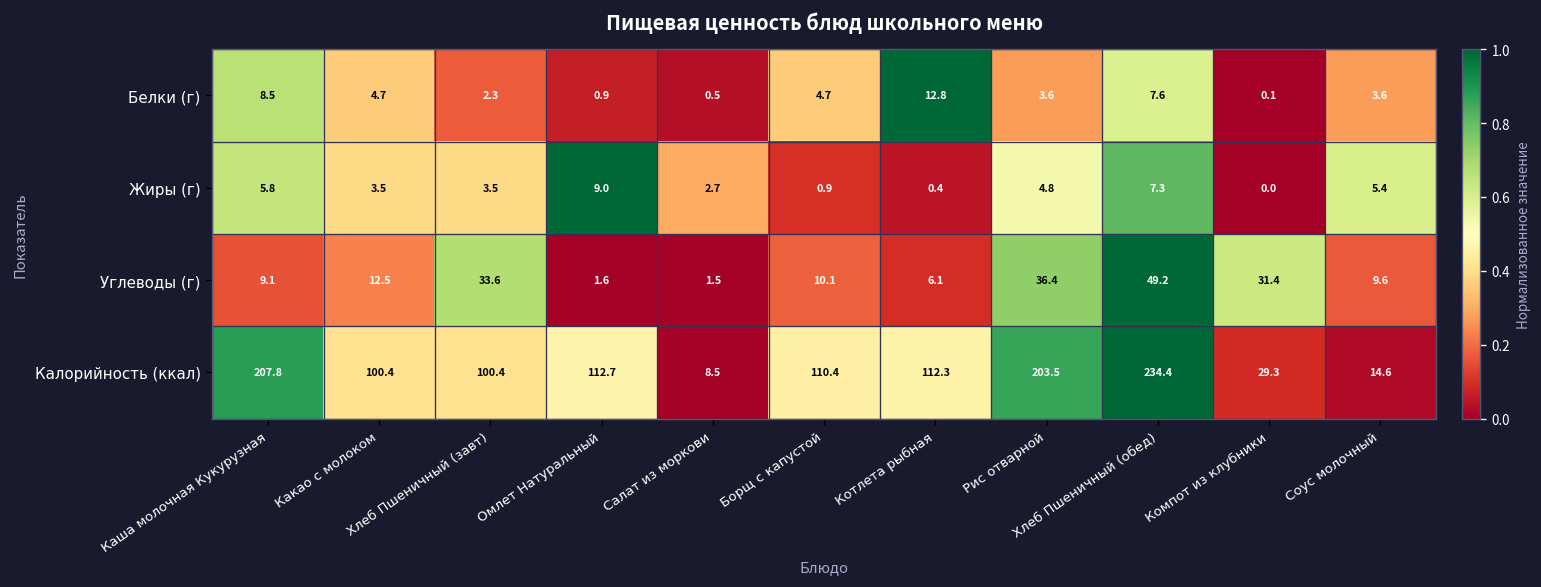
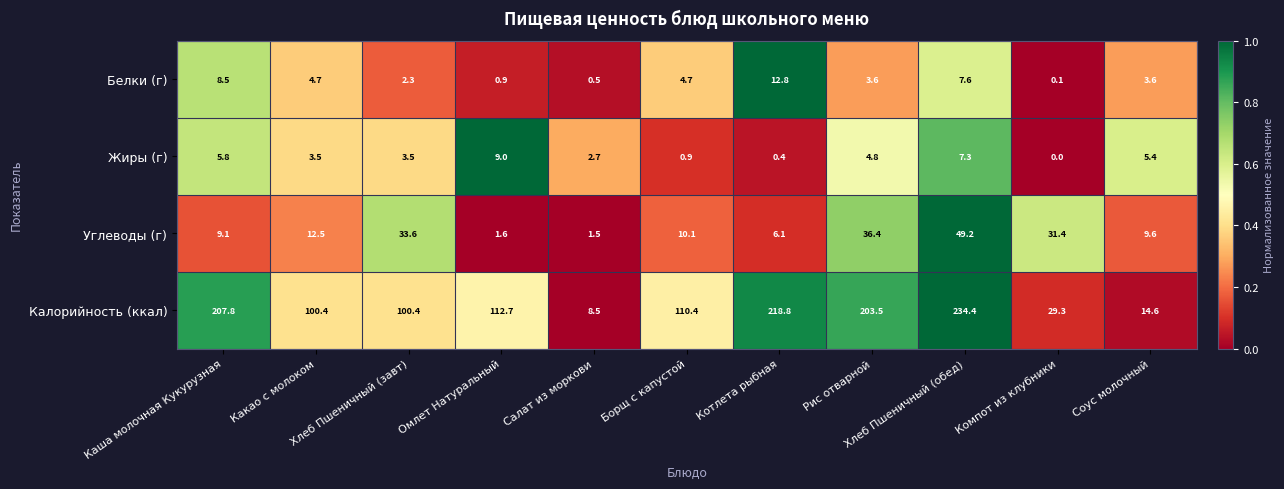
  {
    "Белки (г)": {
      "Каша молочная Кукурузная": 8.5,
      "Какао с молоком": 4.7,
      "Хлеб Пшеничный (завт)": 2.3,
      "Омлет Натуральный": 0.9,
      "Салат из моркови": 0.5,
      "Борщ с капустой": 4.7,
      "Котлета рыбная": 12.8,
      "Рис отварной": 3.6,
      "Хлеб Пшеничный (обед)": 7.6,
      "Компот из клубники": 0.1,
      "Соус молочный": 3.6
    },
    "Жиры (г)": {
      "Каша молочная Кукурузная": 5.8,
      "Какао с молоком": 3.5,
      "Хлеб Пшеничный (завт)": 3.5,
      "Омлет Натуральный": 9.0,
      "Салат из моркови": 2.7,
      "Борщ с капустой": 0.9,
      "Котлета рыбная": 0.4,
      "Рис отварной": 4.8,
      "Хлеб Пшеничный (обед)": 7.3,
      "Компот из клубники": 0.0,
      "Соус молочный": 5.4
    },
    "Углеводы (г)": {
      "Каша молочная Кукурузная": 9.1,
      "Какао с молоком": 12.5,
      "Хлеб Пшеничный (завт)": 33.6,
      "Омлет Натуральный": 1.6,
      "Салат из моркови": 1.5,
      "Борщ с капустой": 10.1,
      "Котлета рыбная": 6.1,
      "Рис отварной": 36.4,
      "Хлеб Пшеничный (обед)": 49.2,
      "Компот из клубники": 31.4,
      "Соус молочный": 9.6
    },
    "Калорийность (ккал)": {
      "Каша молочная Кукурузная": 207.8,
      "Какао с молоком": 100.4,
      "Хлеб Пшеничный (завт)": 100.4,
      "Омлет Натуральный": 112.7,
      "Салат из моркови": 8.5,
      "Борщ с капустой": 110.4,
-     "Котлета рыбная": 112.3,
+     "Котлета рыбная": 218.8,
      "Рис отварной": 203.5,
      "Хлеб Пшеничный (обед)": 234.4,
      "Компот из клубники": 29.3,
      "Соус молочный": 14.6
    }
  }
